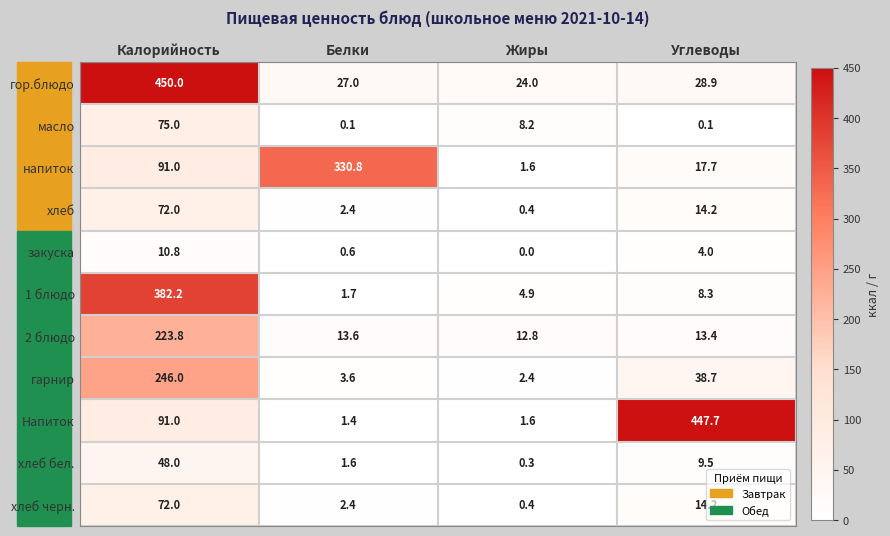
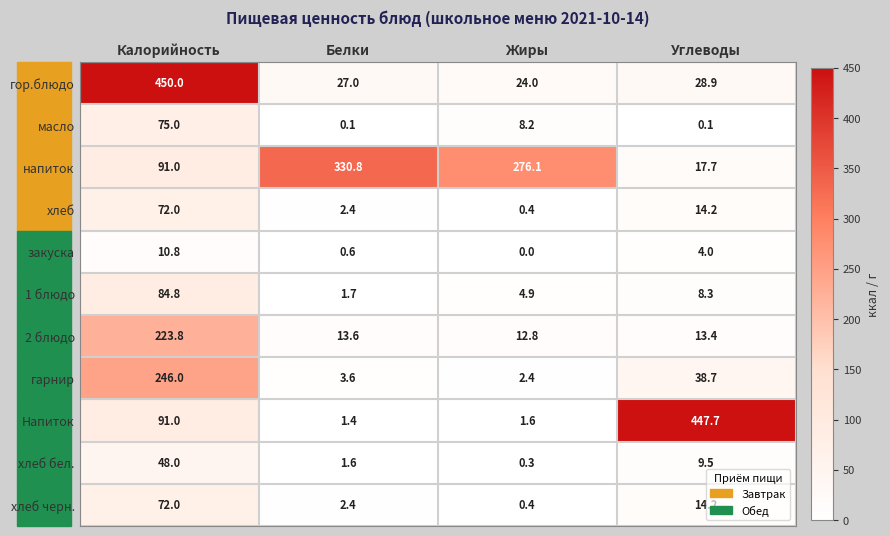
  {
    "гор.блюдо": {
      "Калорийность": 450.0,
      "Белки": 27.0,
      "Жиры": 24.0,
      "Углеводы": 28.9
    },
    "масло": {
      "Калорийность": 75.0,
      "Белки": 0.1,
      "Жиры": 8.2,
      "Углеводы": 0.1
    },
    "напиток": {
      "Калорийность": 91.0,
      "Белки": 330.8,
-     "Жиры": 1.6,
+     "Жиры": 276.1,
      "Углеводы": 17.7
    },
    "хлеб": {
      "Калорийность": 72.0,
      "Белки": 2.4,
      "Жиры": 0.4,
      "Углеводы": 14.2
    },
    "закуска": {
      "Калорийность": 10.8,
      "Белки": 0.6,
      "Жиры": 0.0,
      "Углеводы": 4.0
    },
    "1 блюдо": {
-     "Калорийность": 382.2,
+     "Калорийность": 84.8,
      "Белки": 1.7,
      "Жиры": 4.9,
      "Углеводы": 8.3
    },
    "2 блюдо": {
      "Калорийность": 223.8,
      "Белки": 13.6,
      "Жиры": 12.8,
      "Углеводы": 13.4
    },
    "гарнир": {
      "Калорийность": 246.0,
      "Белки": 3.6,
      "Жиры": 2.4,
      "Углеводы": 38.7
    },
    "Напиток": {
      "Калорийность": 91.0,
      "Белки": 1.4,
      "Жиры": 1.6,
      "Углеводы": 447.7
    },
    "хлеб бел.": {
      "Калорийность": 48.0,
      "Белки": 1.6,
      "Жиры": 0.3,
      "Углеводы": 9.5
    },
    "хлеб черн.": {
      "Калорийность": 72.0,
      "Белки": 2.4,
      "Жиры": 0.4
    }
  }
